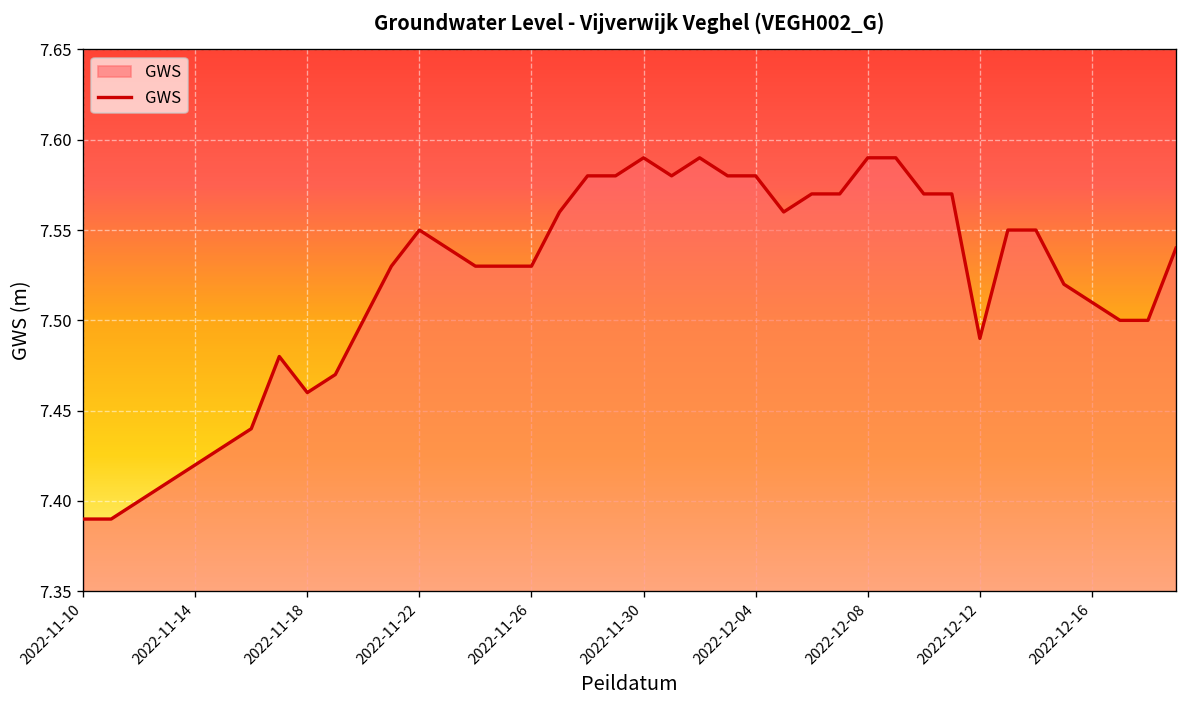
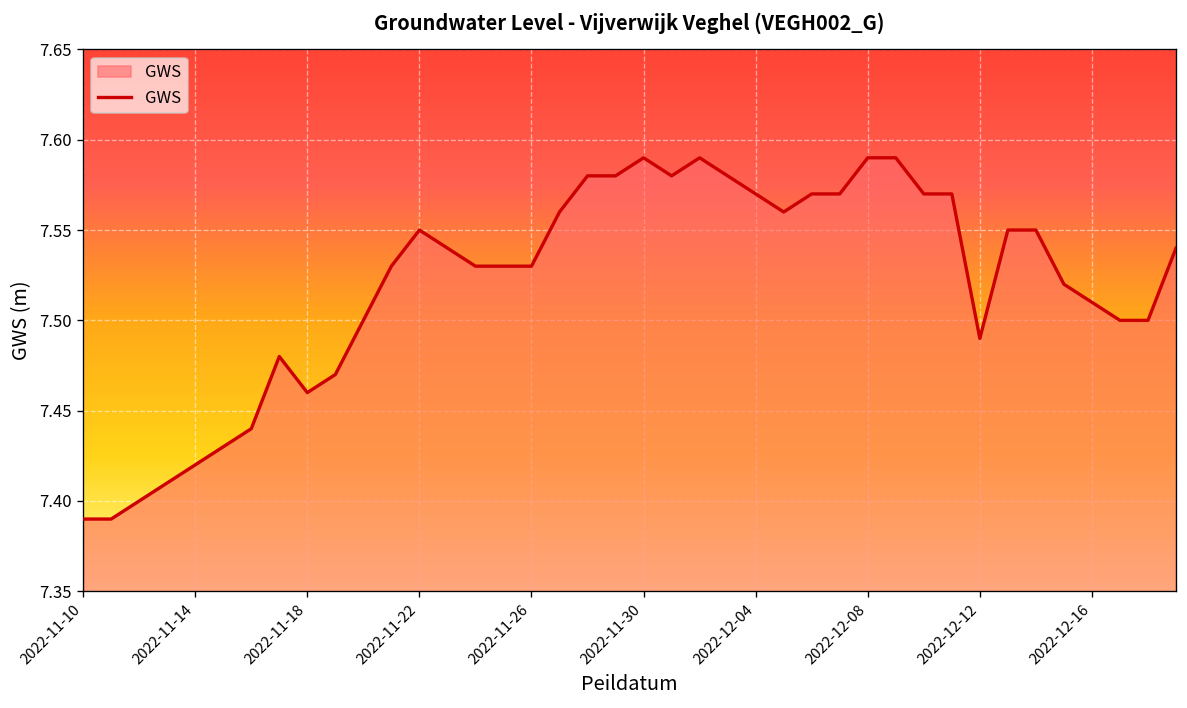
  {
    "2022-11-10": 7.39,
    "2022-11-14": 7.42,
    "2022-11-18": 7.46,
    "2022-11-22": 7.55,
    "2022-11-26": 7.53,
    "2022-11-30": 7.59,
-   "2022-12-04": 7.58,
+   "2022-12-04": 7.57,
    "2022-12-08": 7.59,
    "2022-12-12": 7.49,
    "2022-12-16": 7.51
  }
